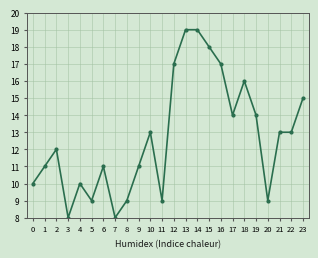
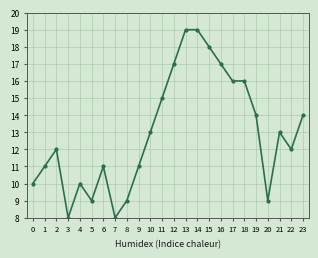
  {
    "0": 10,
    "1": 11,
    "2": 12,
    "3": 8,
    "4": 10,
    "5": 9,
    "6": 11,
    "7": 8,
    "8": 9,
    "9": 11,
    "10": 13,
-   "11": 9,
+   "11": 15,
    "12": 17,
    "13": 19,
    "14": 19,
    "15": 18,
    "16": 17,
-   "17": 14,
+   "17": 16,
    "18": 16,
    "19": 14,
    "20": 9,
    "21": 13,
-   "22": 13,
-   "23": 15
+   "22": 12,
+   "23": 14
  }
